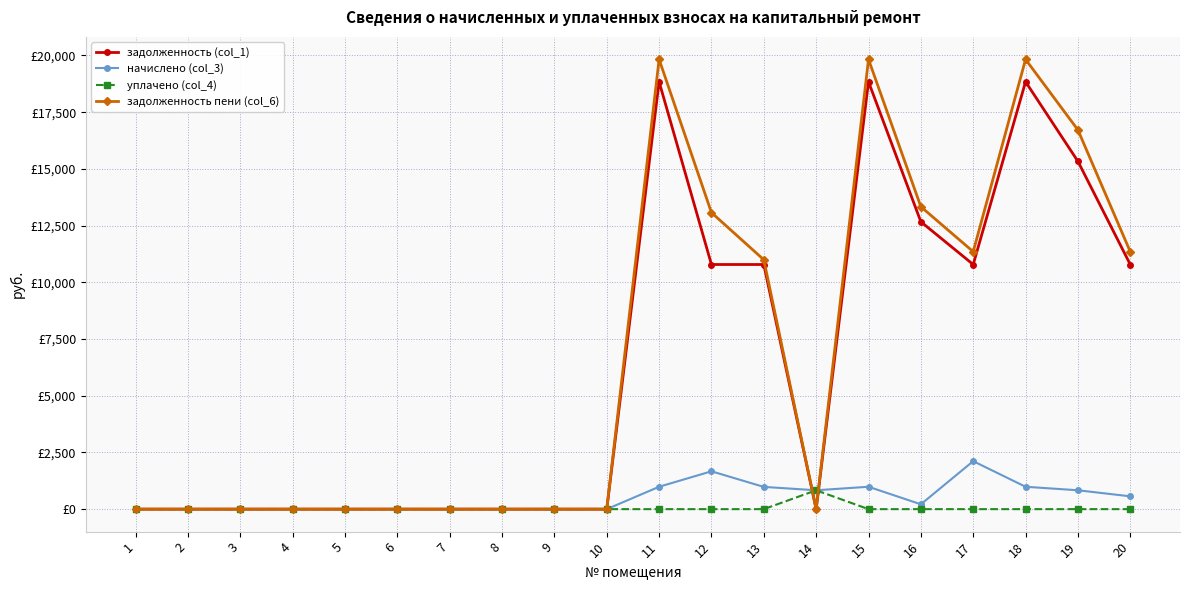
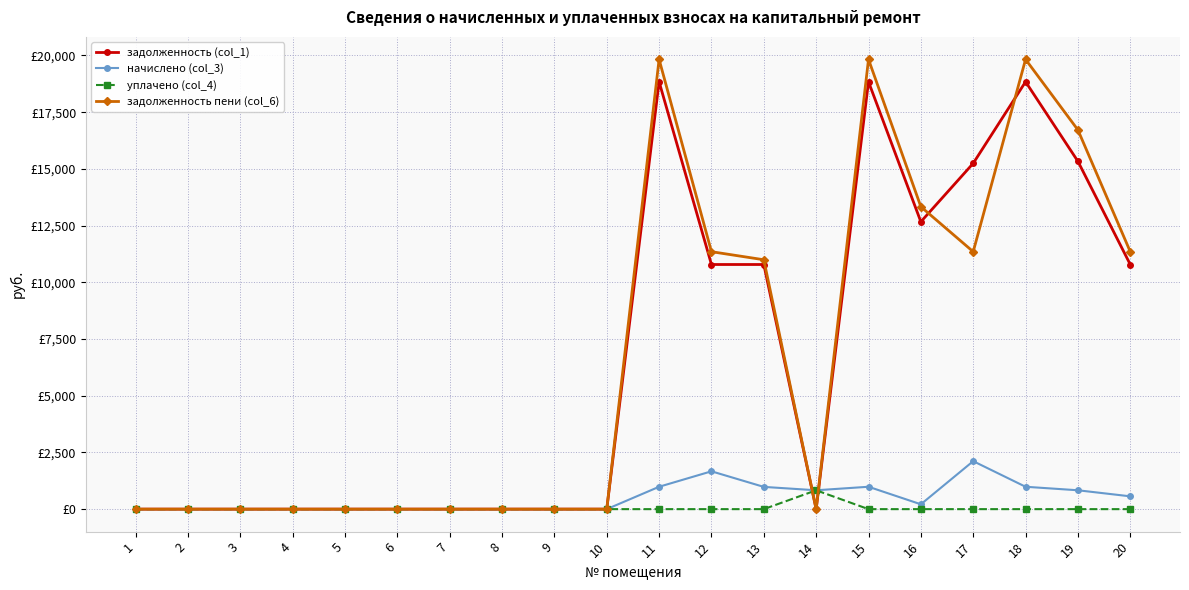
  {
    "задолженность (col_1)": {
      "11": "£18,800",
      "12": "£10,800",
      "13": "£10,800",
      "15": "£18,800",
      "16": "£12,700",
-     "17": "£10,800",
+     "17": "£15,200",
      "18": "£18,800",
      "19": "£15,300",
      "20": "£10,800"
    },
    "начислено (col_3)": {
      "11": "£1,000",
      "12": "£1,700",
      "13": "£1,000",
      "15": "£1,000",
      "16": "£200",
      "17": "£2,100",
      "18": "£1,000",
      "19": "£800",
      "20": "£600"
    },
    "уплачено (col_4)": {
      "11": "£0",
      "12": "£0",
      "13": "£0",
      "15": "£0",
      "16": "£0",
      "17": "£0",
      "18": "£0",
      "19": "£0",
      "20": "£0"
    },
    "задолженность пени (col_6)": {
      "11": "£19,800",
-     "12": "£13,100",
+     "12": "£11,300",
      "13": "£11,000",
      "15": "£19,800",
      "16": "£13,300",
      "17": "£11,300",
      "18": "£19,800",
      "19": "£16,700",
      "20": "£11,300"
    }
  }
